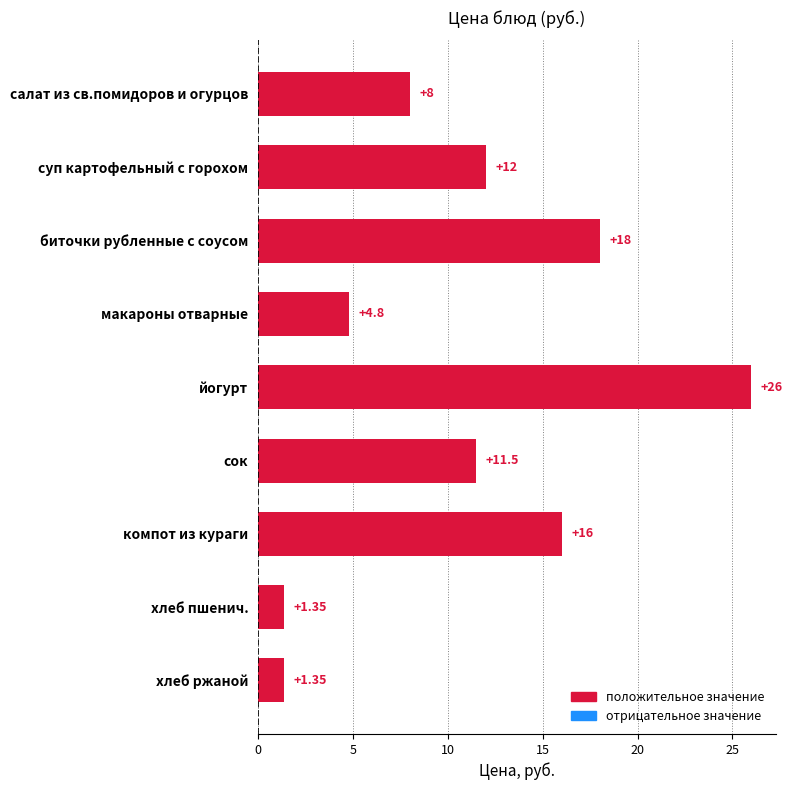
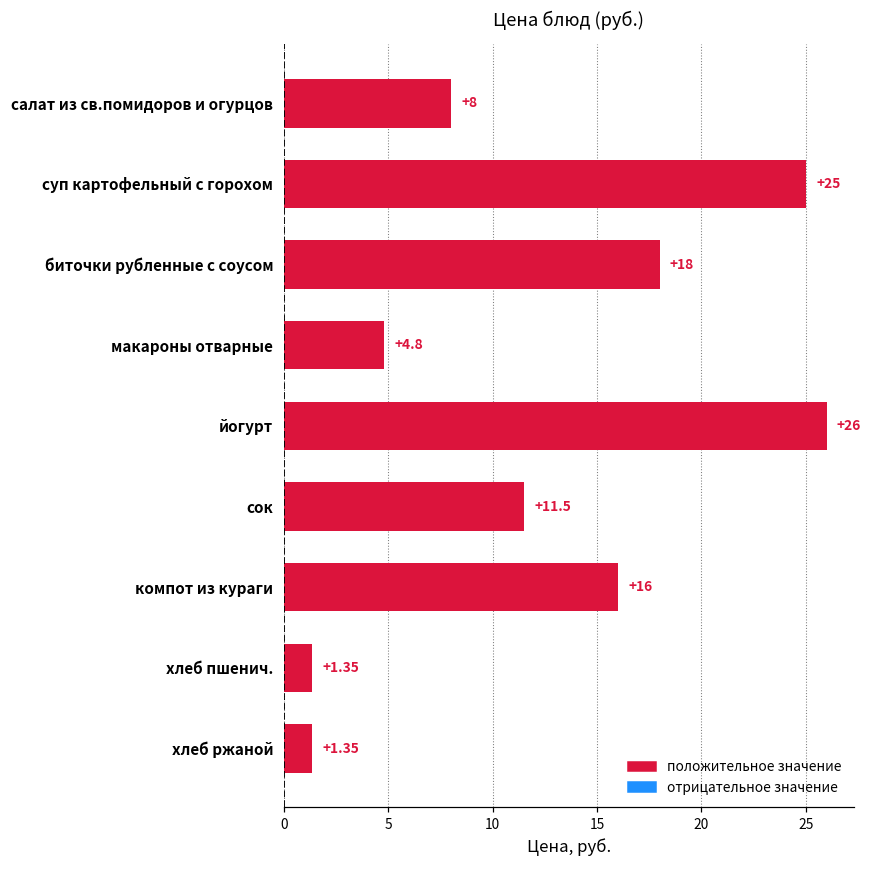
  {
    "салат из св.помидоров и огурцов": "+8",
-   "суп картофельный с горохом": "+12",
+   "суп картофельный с горохом": "+25",
    "биточки рубленные с соусом": "+18",
    "макароны отварные": "+4.8",
    "йогурт": "+26",
    "сок": "+11.5",
    "компот из кураги": "+16",
    "хлеб пшенич.": "+1.35",
    "хлеб ржаной": "+1.35"
  }
